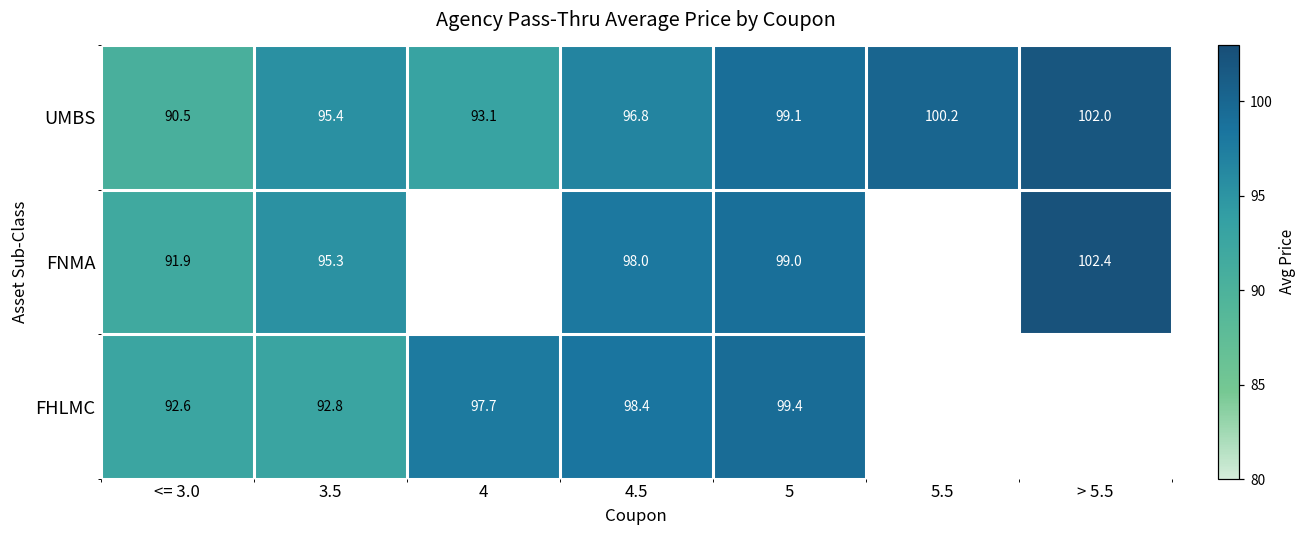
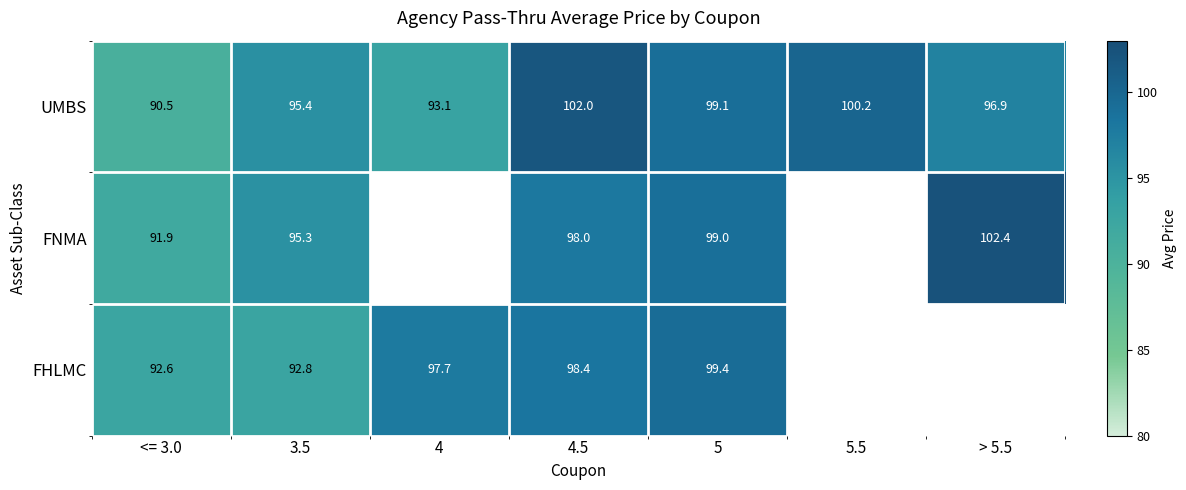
  {
    "UMBS": {
      "<= 3.0": 90.5,
      "3.5": 95.4,
      "4": 93.1,
-     "4.5": 96.8,
+     "4.5": 102.0,
      "5": 99.1,
      "5.5": 100.2,
-     "> 5.5": 102.0
+     "> 5.5": 96.9
    },
    "FNMA": {
      "<= 3.0": 91.9,
      "3.5": 95.3,
      "4.5": 98.0,
      "5": 99.0,
      "> 5.5": 102.4
    },
    "FHLMC": {
      "<= 3.0": 92.6,
      "3.5": 92.8,
      "4": 97.7,
      "4.5": 98.4,
      "5": 99.4
    }
  }
